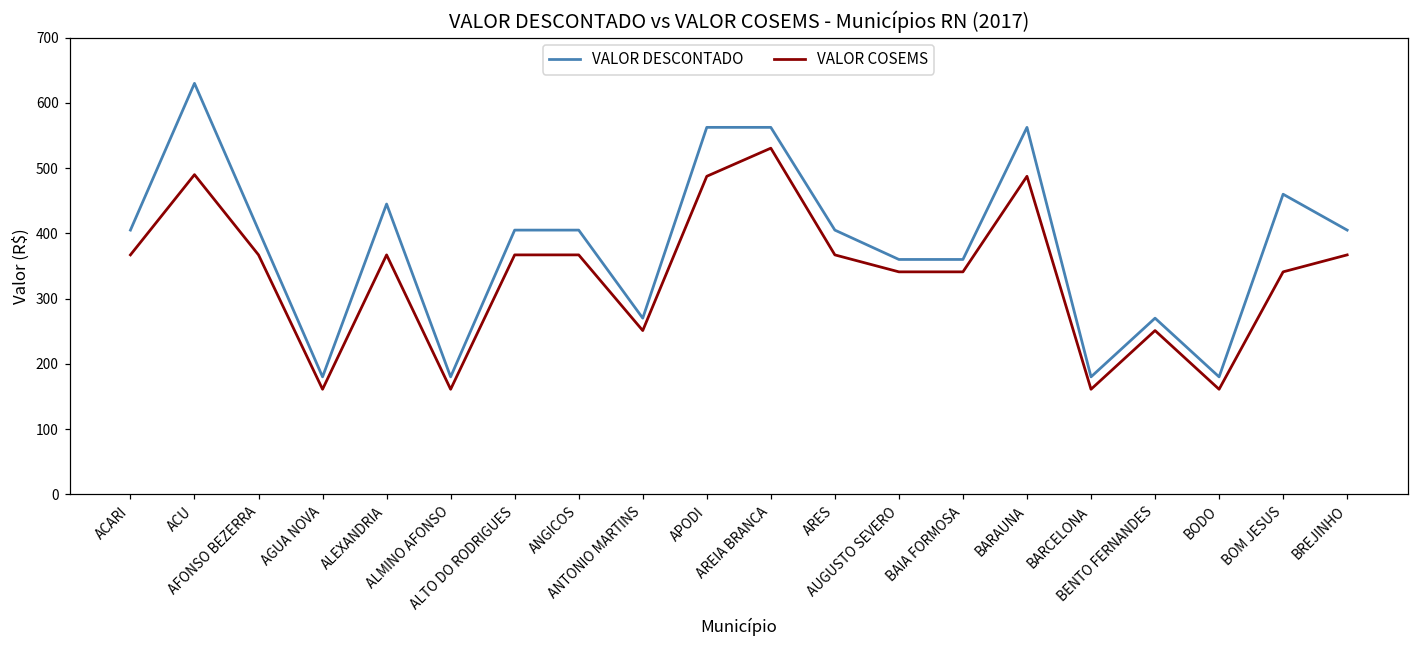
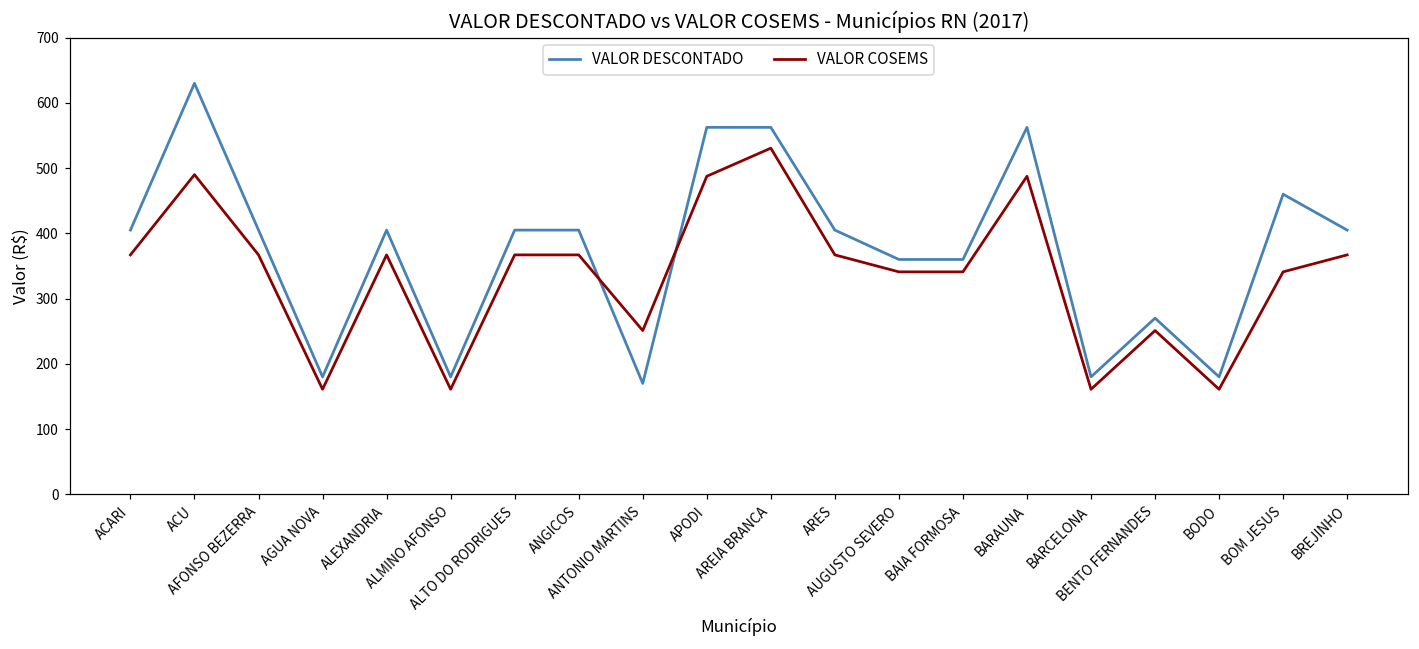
  {
    "VALOR DESCONTADO": {
      "ACARI": 410,
      "ACU": 630,
      "AFONSO BEZERRA": 410,
      "AGUA NOVA": 180,
-     "ALEXANDRIA": 450,
+     "ALEXANDRIA": 410,
      "ALMINO AFONSO": 180,
      "ALTO DO RODRIGUES": 410,
      "ANGICOS": 410,
-     "ANTONIO MARTINS": 270,
+     "ANTONIO MARTINS": 170,
      "APODI": 560,
      "AREIA BRANCA": 560,
      "ARES": 410,
      "AUGUSTO SEVERO": 360,
      "BAIA FORMOSA": 360,
      "BARAUNA": 560,
      "BARCELONA": 180,
      "BENTO FERNANDES": 270,
      "BODO": 180,
      "BOM JESUS": 460,
      "BREJINHO": 410
    },
    "VALOR COSEMS": {
      "ACARI": 370,
      "ACU": 490,
      "AFONSO BEZERRA": 370,
      "AGUA NOVA": 160,
      "ALEXANDRIA": 370,
      "ALMINO AFONSO": 160,
      "ALTO DO RODRIGUES": 370,
      "ANGICOS": 370,
      "ANTONIO MARTINS": 250,
      "APODI": 490,
      "AREIA BRANCA": 530,
      "ARES": 370,
      "AUGUSTO SEVERO": 340,
      "BAIA FORMOSA": 340,
      "BARAUNA": 490,
      "BARCELONA": 160,
      "BENTO FERNANDES": 250,
      "BODO": 160,
      "BOM JESUS": 340,
      "BREJINHO": 370
    }
  }
